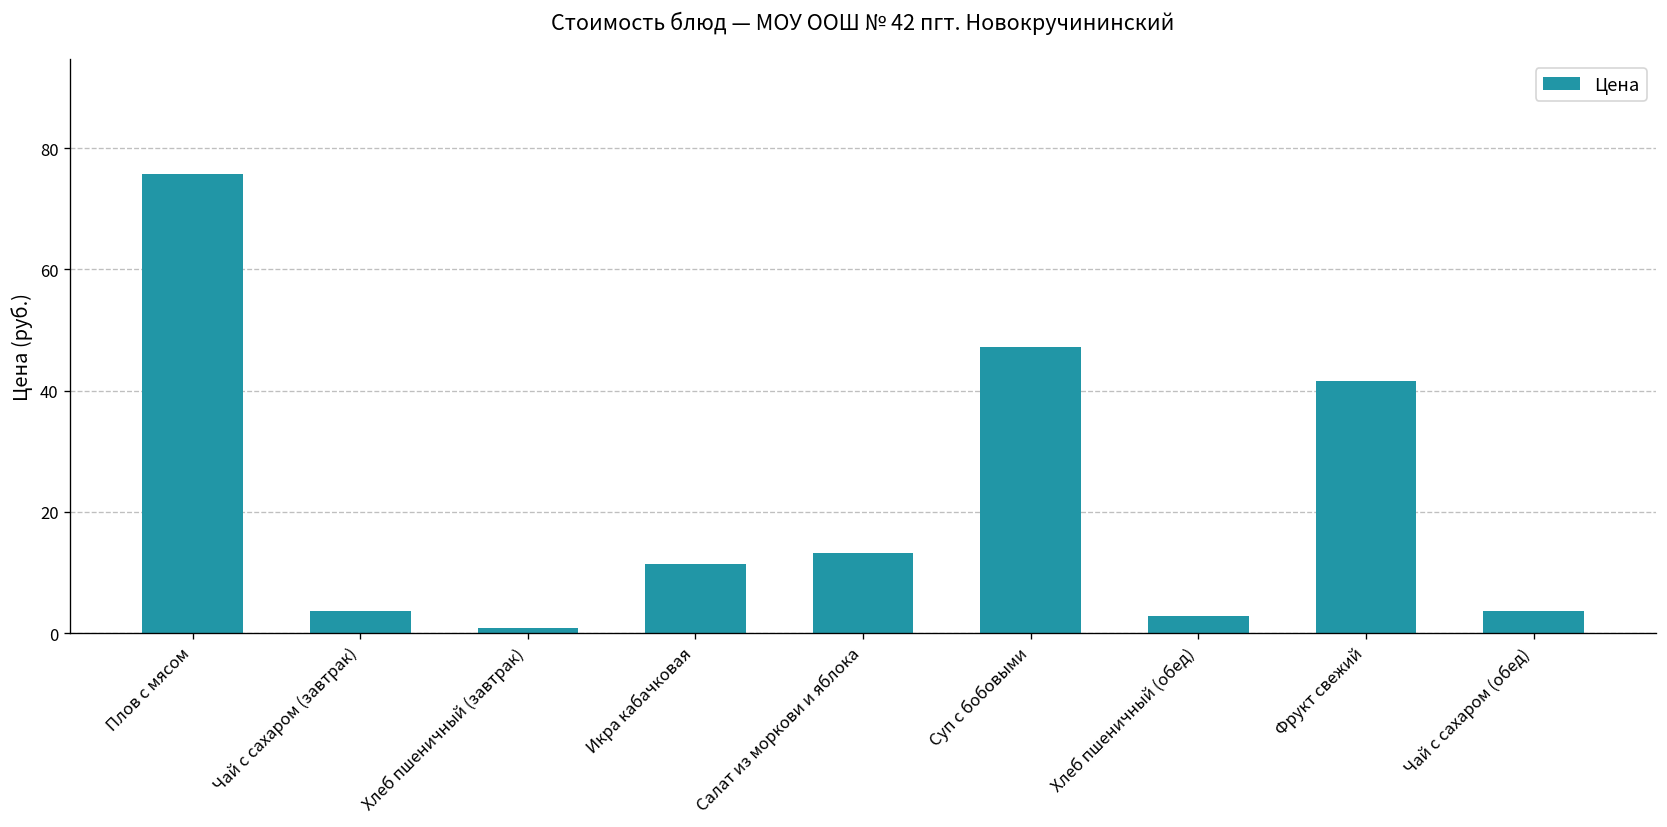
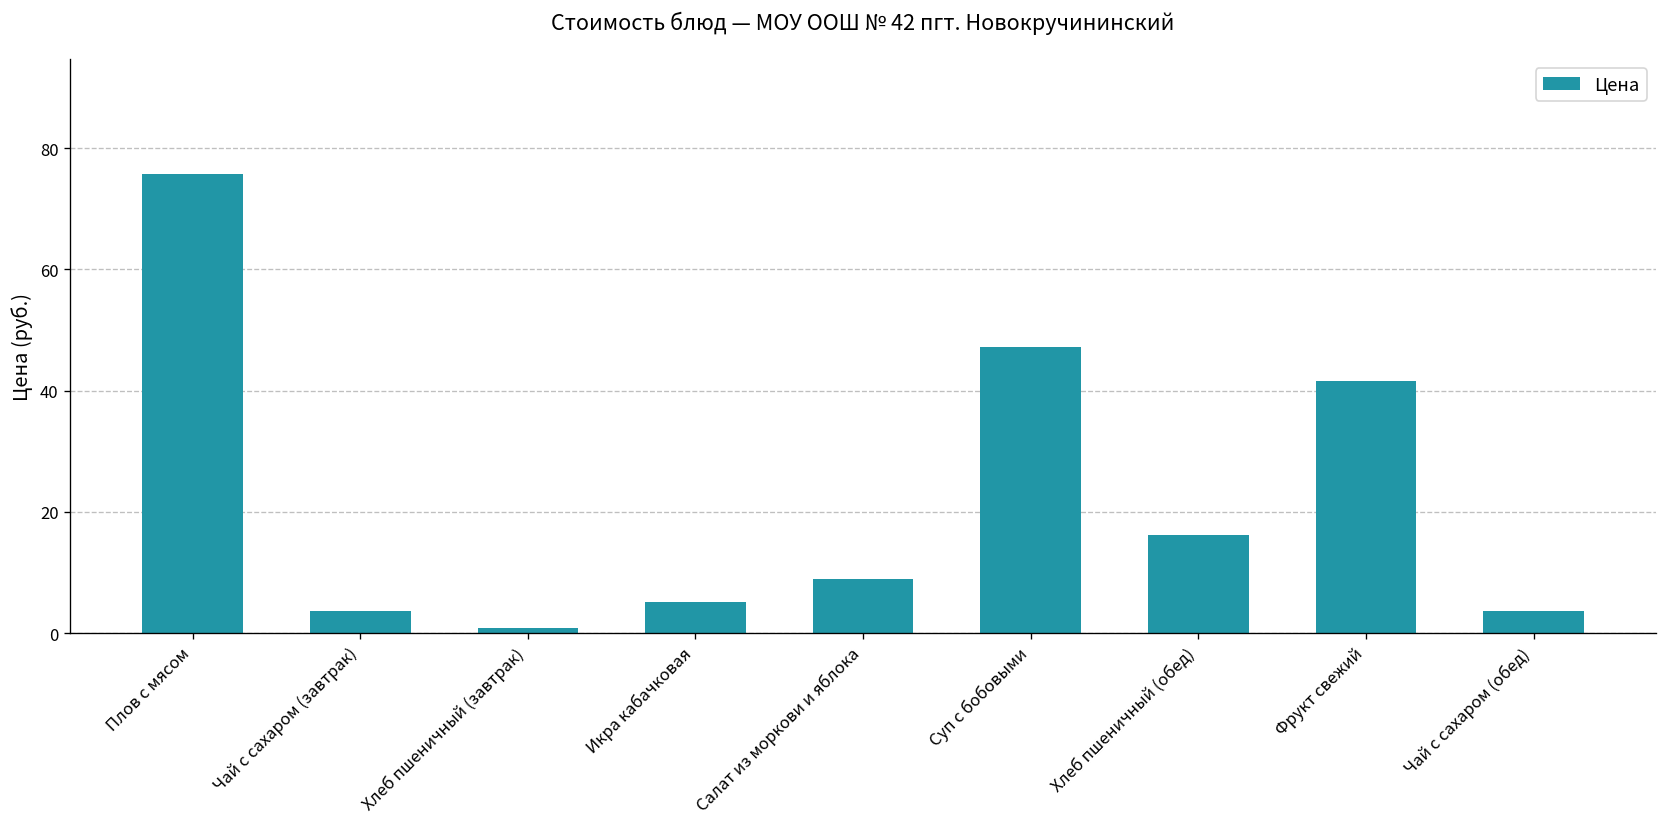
  {
    "Плов с мясом": 76,
    "Чай с сахаром (завтрак)": 4,
    "Хлеб пшеничный (завтрак)": 1,
-   "Икра кабачковая": 11,
-   "Салат из моркови и яблока": 13,
+   "Икра кабачковая": 5,
+   "Салат из моркови и яблока": 9,
    "Суп с бобовыми": 47,
-   "Хлеб пшеничный (обед)": 3,
+   "Хлеб пшеничный (обед)": 16,
    "Фрукт свежий": 42,
    "Чай с сахаром (обед)": 4
  }
